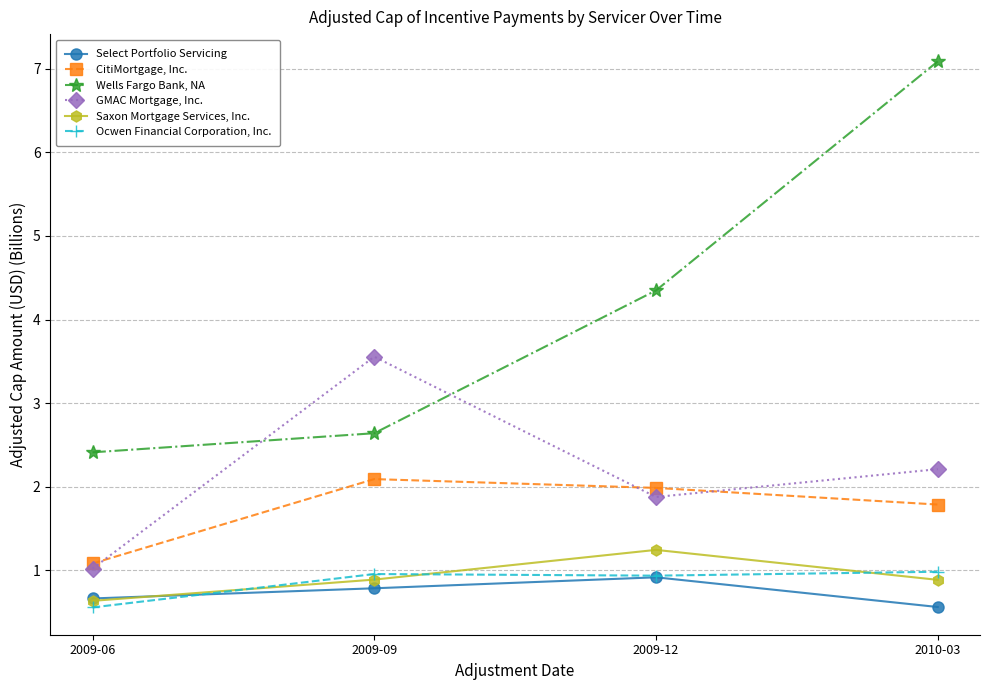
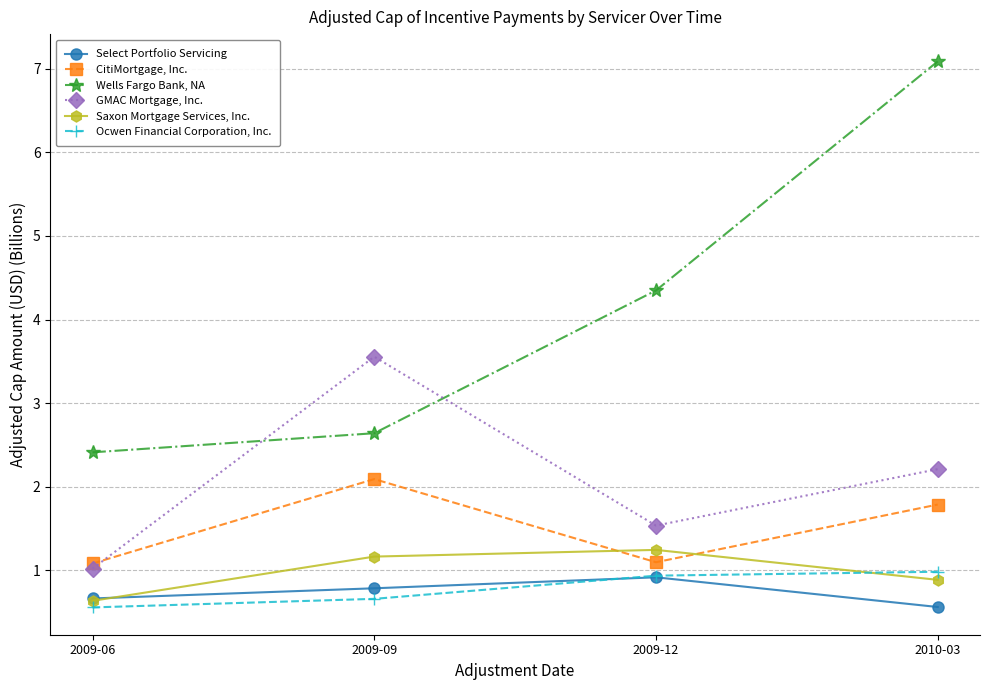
  {
    "Select Portfolio Servicing": {
      "2009-09": 0.8,
      "2010-03": 0.6
    },
    "CitiMortgage, Inc.": {
      "2009-06": 1.1,
      "2009-09": 2.1,
-     "2009-12": 2.0,
+     "2009-12": 1.1,
      "2010-03": 1.8
    },
    "Wells Fargo Bank, NA": {
      "2009-06": 2.4,
      "2009-09": 2.6,
      "2009-12": 4.3,
      "2010-03": 7.1
    },
    "GMAC Mortgage, Inc.": {
      "2009-06": 1.0,
      "2009-09": 3.6,
-     "2009-12": 1.9,
+     "2009-12": 1.5,
      "2010-03": 2.2
    },
    "Saxon Mortgage Services, Inc.": {
-     "2009-09": 0.9,
+     "2009-09": 1.2,
      "2009-12": 1.2,
      "2010-03": 0.9
    },
    "Ocwen Financial Corporation, Inc.": {
      "2009-06": 0.6,
-     "2009-09": 1.0,
+     "2009-09": 0.7,
      "2010-03": 1.0
    }
  }
